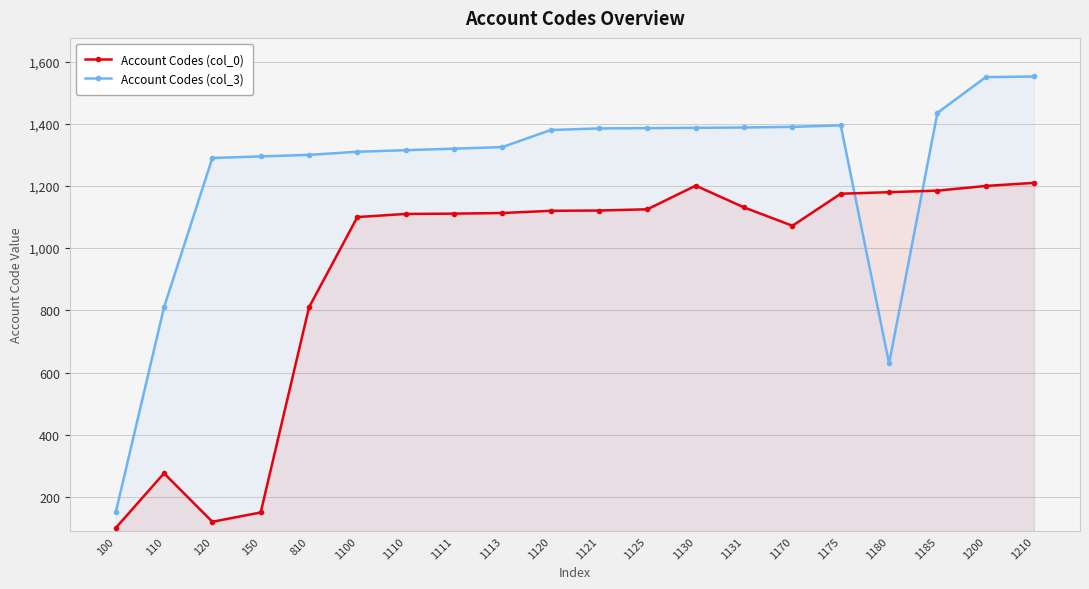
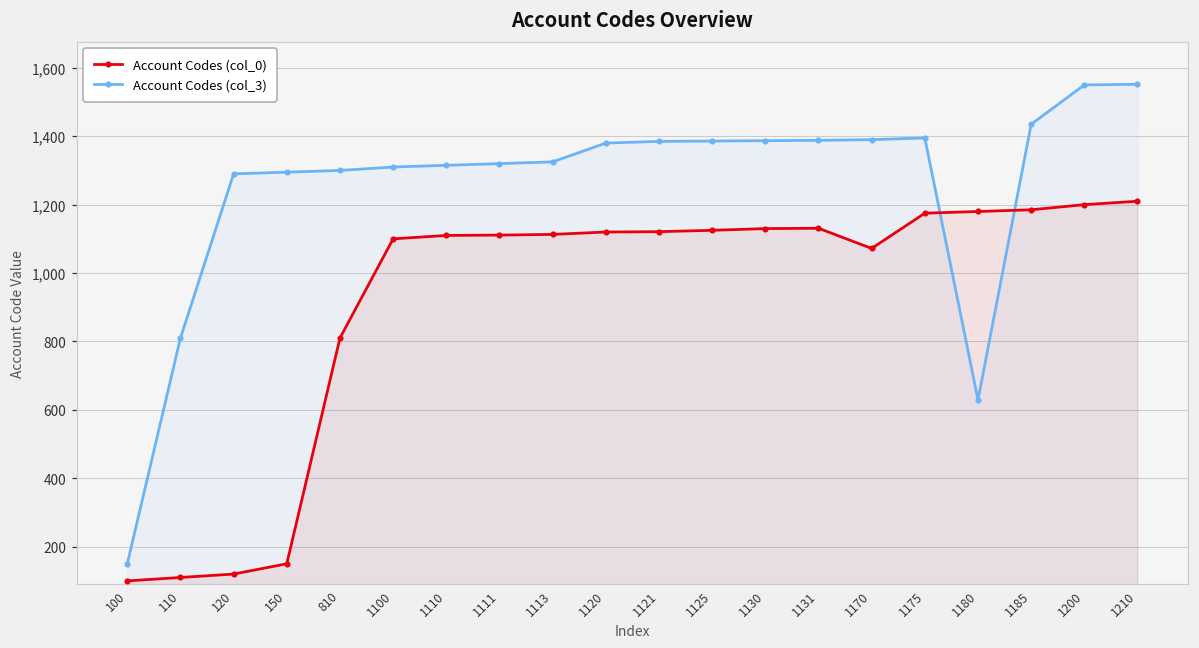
  {
    "Account Codes (col_0)": {
      "100": "100",
-     "110": "280",
+     "110": "110",
      "120": "120",
      "150": "150",
      "810": "810",
      "1100": "1,100",
      "1110": "1,110",
      "1111": "1,110",
      "1113": "1,110",
      "1120": "1,120",
      "1121": "1,120",
      "1125": "1,130",
-     "1130": "1,200",
+     "1130": "1,130",
      "1131": "1,130",
      "1170": "1,070",
      "1175": "1,180",
      "1180": "1,180",
      "1185": "1,190",
      "1200": "1,200",
      "1210": "1,210"
    },
    "Account Codes (col_3)": {
      "100": "150",
      "110": "810",
      "120": "1,290",
      "150": "1,300",
      "810": "1,300",
      "1100": "1,310",
      "1110": "1,320",
      "1111": "1,320",
      "1113": "1,330",
      "1120": "1,380",
      "1121": "1,390",
      "1125": "1,390",
      "1130": "1,390",
      "1131": "1,390",
      "1170": "1,390",
      "1175": "1,400",
      "1180": "630",
      "1185": "1,440",
      "1200": "1,550",
      "1210": "1,550"
    }
  }
